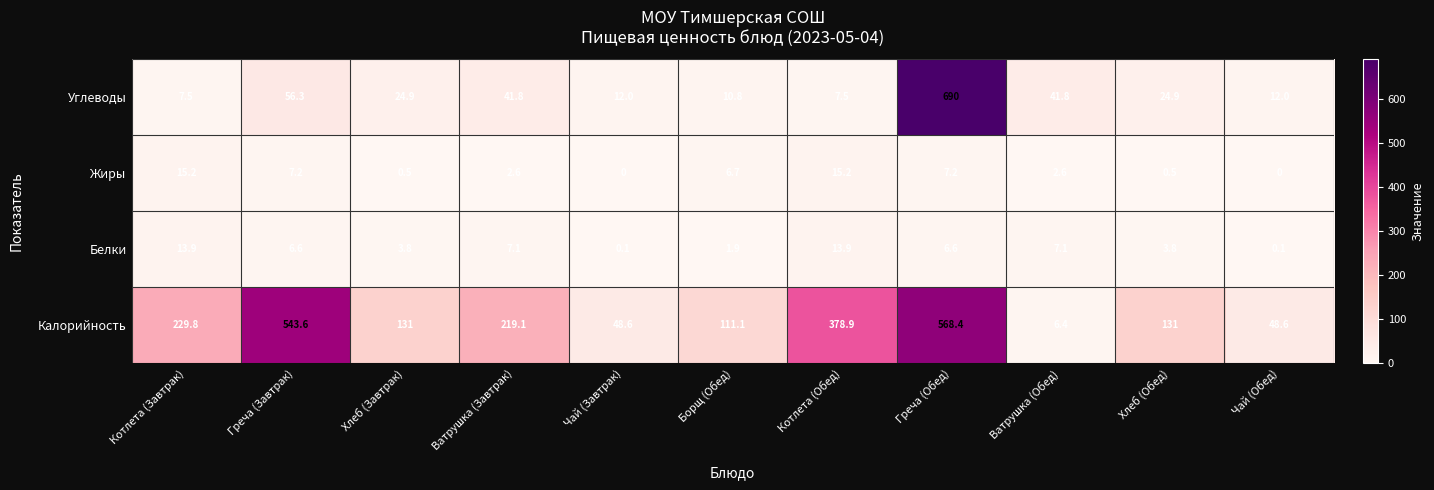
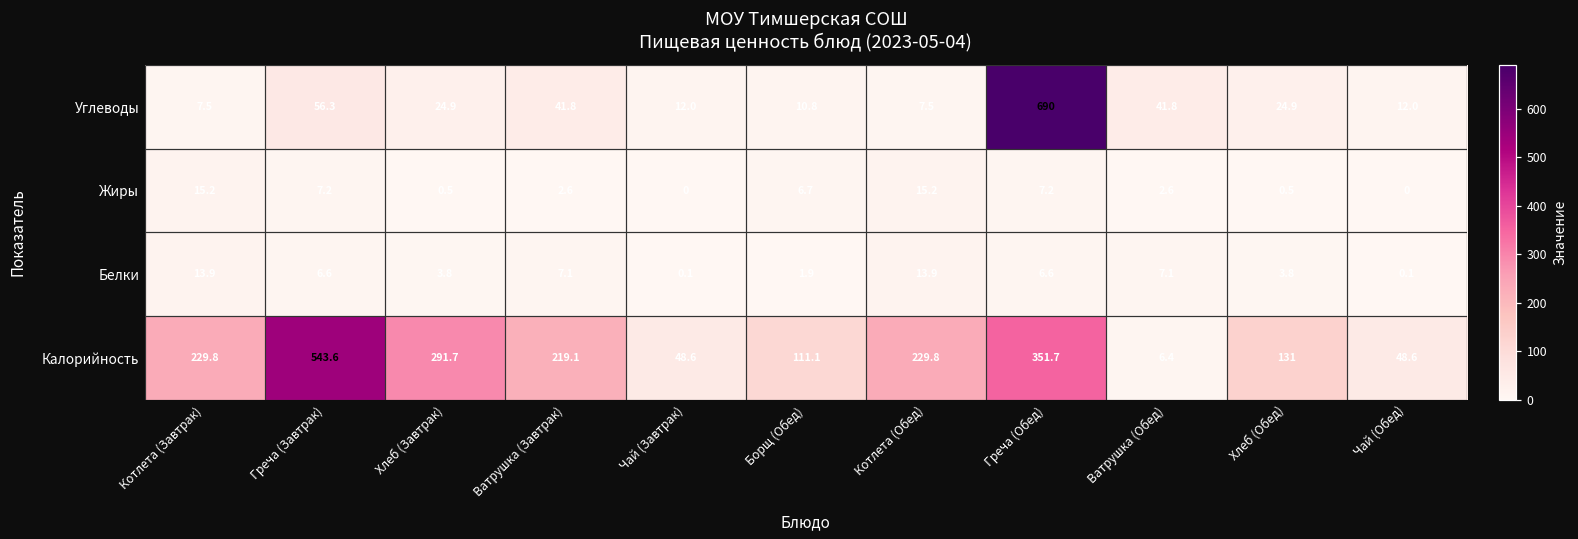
  {
    "Углеводы": {
      "Греча (Обед)": 690
    },
    "Калорийность": {
      "Котлета (Завтрак)": 229.8,
      "Греча (Завтрак)": 543.6,
-     "Хлеб (Завтрак)": 131,
+     "Хлеб (Завтрак)": 291.7,
      "Ватрушка (Завтрак)": 219.1,
-     "Котлета (Обед)": 378.9,
-     "Греча (Обед)": 568.4,
+     "Котлета (Обед)": 229.8,
+     "Греча (Обед)": 351.7,
      "Хлеб (Обед)": 131
    }
  }
